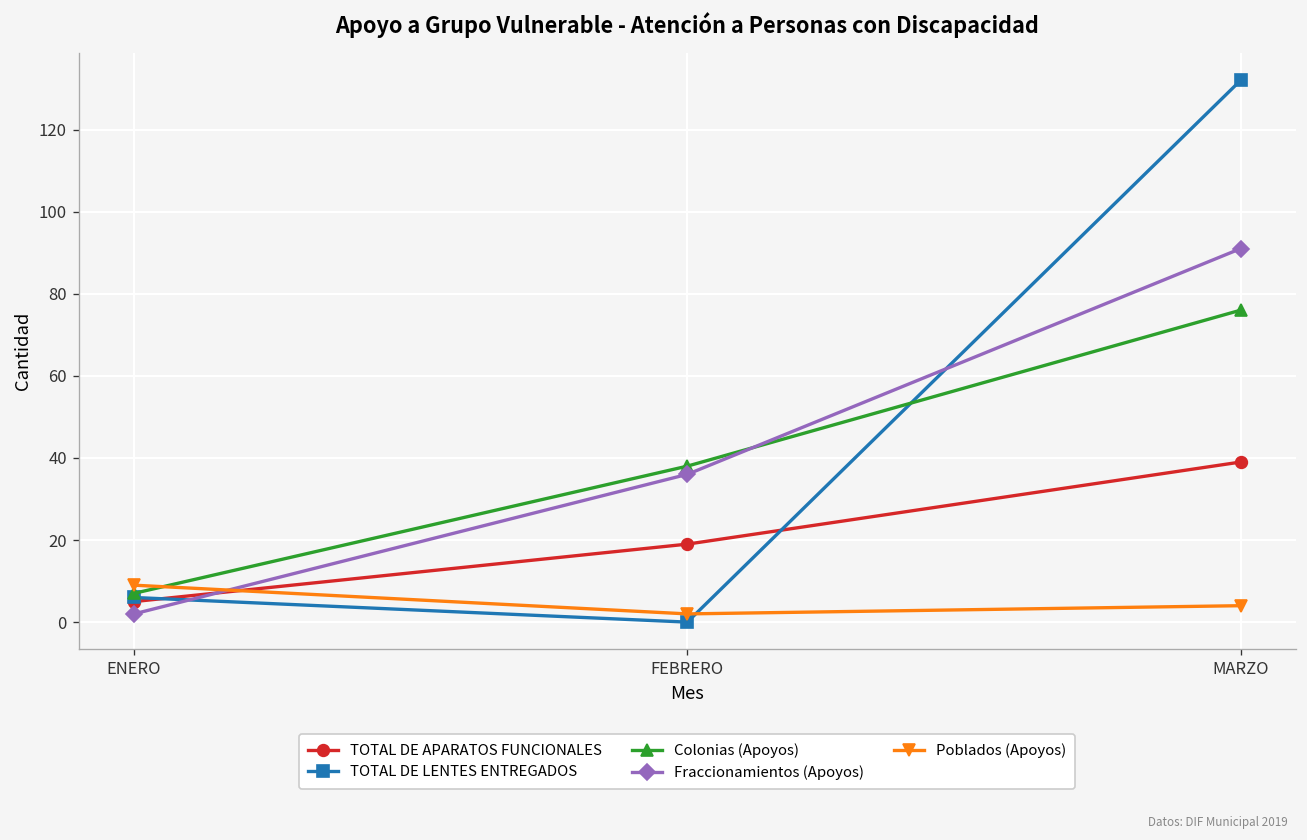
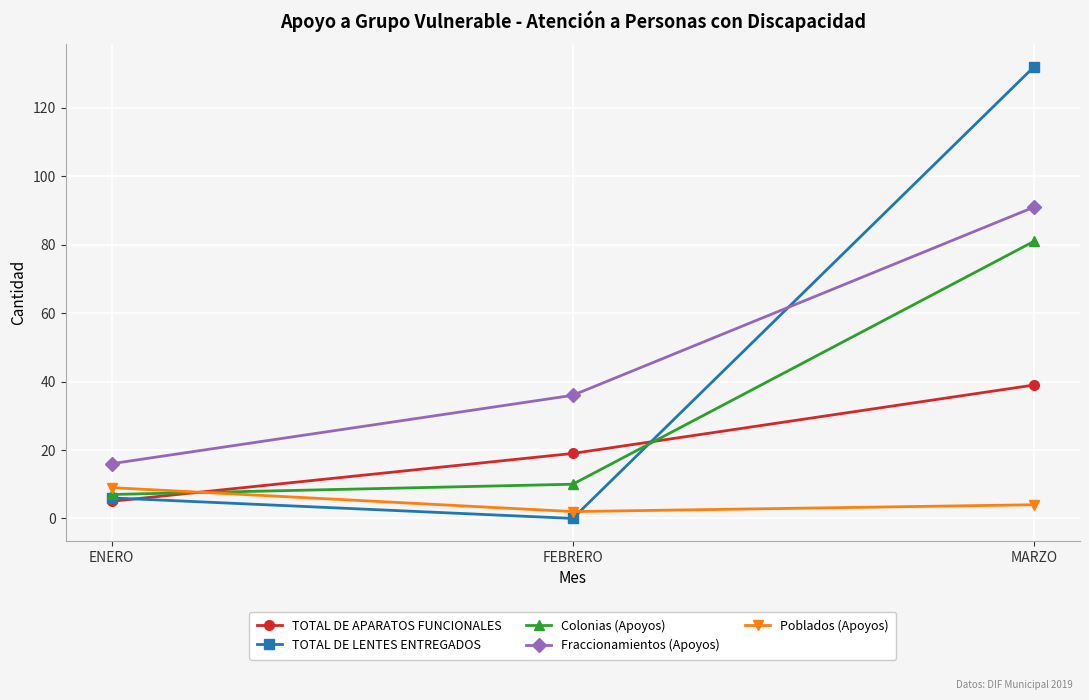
  {
    "TOTAL DE APARATOS FUNCIONALES": {
      "ENERO": 5,
      "FEBRERO": 19,
      "MARZO": 39
    },
    "TOTAL DE LENTES ENTREGADOS": {
      "ENERO": 6,
      "FEBRERO": 0,
      "MARZO": 132
    },
    "Colonias (Apoyos)": {
      "ENERO": 7,
-     "FEBRERO": 38,
-     "MARZO": 76
+     "FEBRERO": 10,
+     "MARZO": 81
    },
    "Fraccionamientos (Apoyos)": {
-     "ENERO": 2,
+     "ENERO": 16,
      "FEBRERO": 36,
      "MARZO": 91
    },
    "Poblados (Apoyos)": {
      "ENERO": 9,
      "FEBRERO": 2,
      "MARZO": 4
    }
  }
